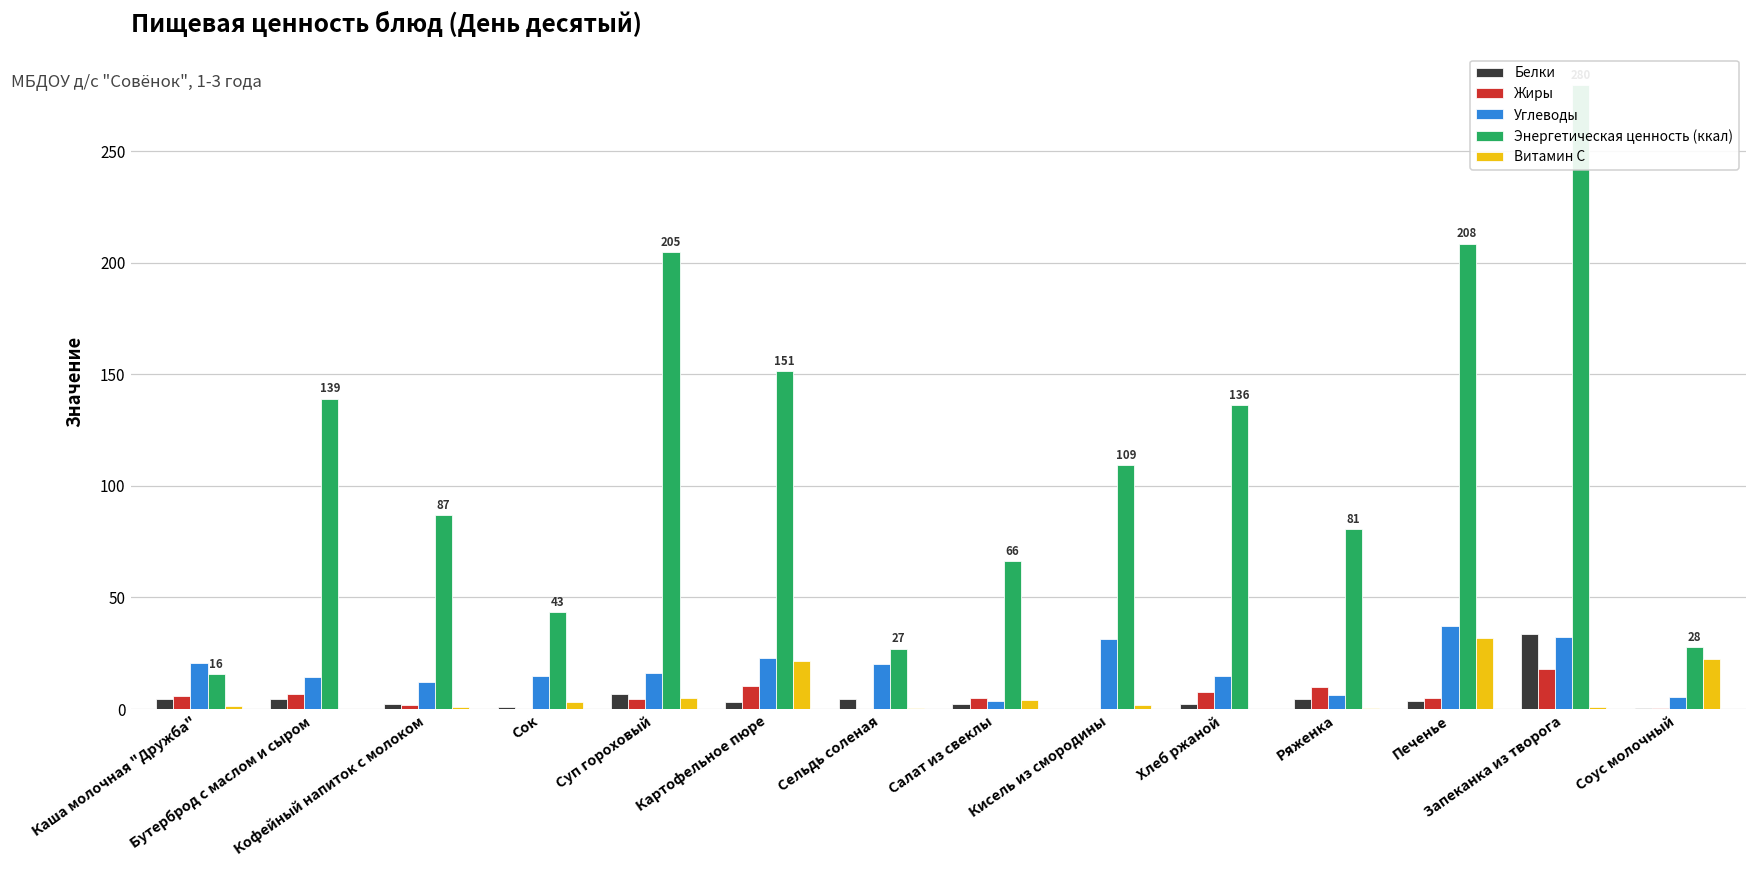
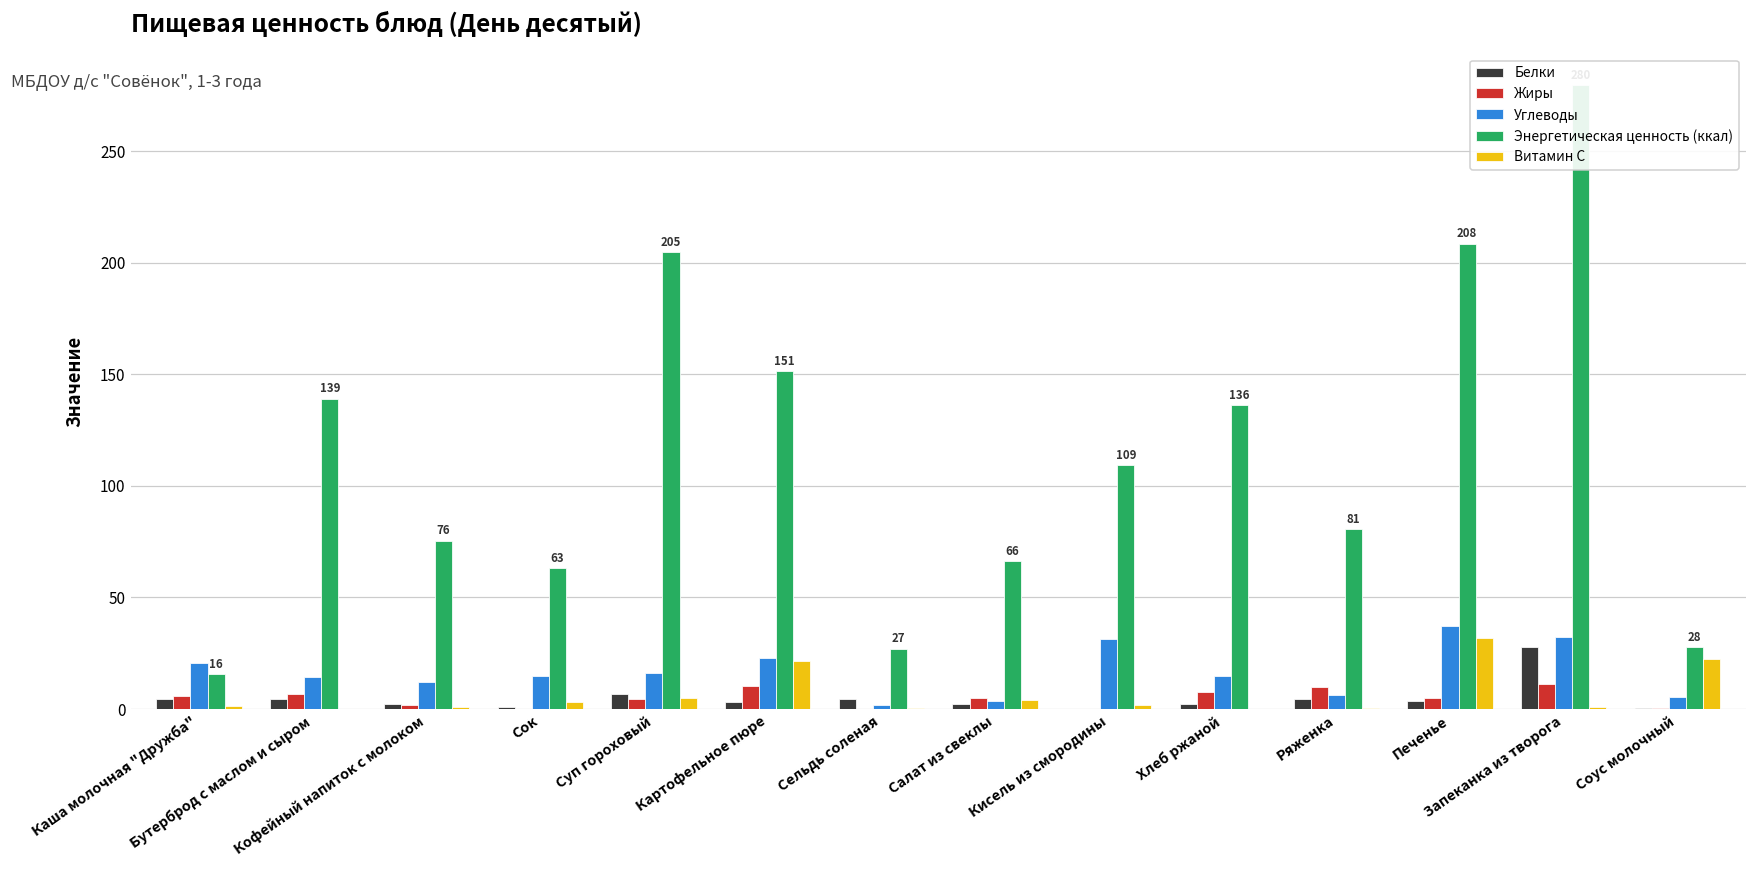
  {
    "Белки": {
      "Каша молочная \"Дружба\"": 5,
      "Бутерброд с маслом и сыром": 5,
      "Кофейный напиток с молоком": 2,
      "Суп гороховый": 7,
      "Картофельное пюре": 3,
      "Сельдь соленая": 4,
      "Салат из свеклы": 2,
      "Хлеб ржаной": 2,
      "Ряженка": 4,
      "Печенье": 4,
-     "Запеканка из творога": 33
+     "Запеканка из творога": 28
    },
    "Жиры": {
      "Каша молочная \"Дружба\"": 6,
      "Бутерброд с маслом и сыром": 7,
      "Кофейный напиток с молоком": 2,
      "Сок": 0,
      "Суп гороховый": 5,
      "Картофельное пюре": 10,
      "Салат из свеклы": 5,
      "Хлеб ржаной": 8,
      "Ряженка": 10,
      "Печенье": 5,
-     "Запеканка из творога": 18
+     "Запеканка из творога": 11
    },
    "Углеводы": {
      "Каша молочная \"Дружба\"": 21,
      "Бутерброд с маслом и сыром": 15,
      "Кофейный напиток с молоком": 12,
      "Сок": 15,
      "Суп гороховый": 16,
      "Картофельное пюре": 23,
-     "Сельдь соленая": 20,
+     "Сельдь соленая": 2,
      "Салат из свеклы": 4,
      "Кисель из смородины": 32,
      "Хлеб ржаной": 15,
      "Ряженка": 6,
      "Печенье": 37,
      "Запеканка из творога": 32,
      "Соус молочный": 5
    },
    "Энергетическая ценность (ккал)": {
      "Каша молочная \"Дружба\"": 16,
      "Бутерброд с маслом и сыром": 139,
-     "Кофейный напиток с молоком": 87,
-     "Сок": 43,
+     "Кофейный напиток с молоком": 76,
+     "Сок": 63,
      "Суп гороховый": 205,
      "Картофельное пюре": 151,
      "Сельдь соленая": 27,
      "Салат из свеклы": 66,
      "Кисель из смородины": 109,
      "Хлеб ржаной": 136,
      "Ряженка": 81,
      "Печенье": 208,
      "Соус молочный": 28
    },
    "Витамин С": {
      "Каша молочная \"Дружба\"": 1,
      "Сок": 3,
      "Суп гороховый": 5,
      "Картофельное пюре": 22,
      "Салат из свеклы": 4,
      "Кисель из смородины": 2,
      "Хлеб ржаной": 0,
      "Печенье": 32,
      "Соус молочный": 23
    }
  }
